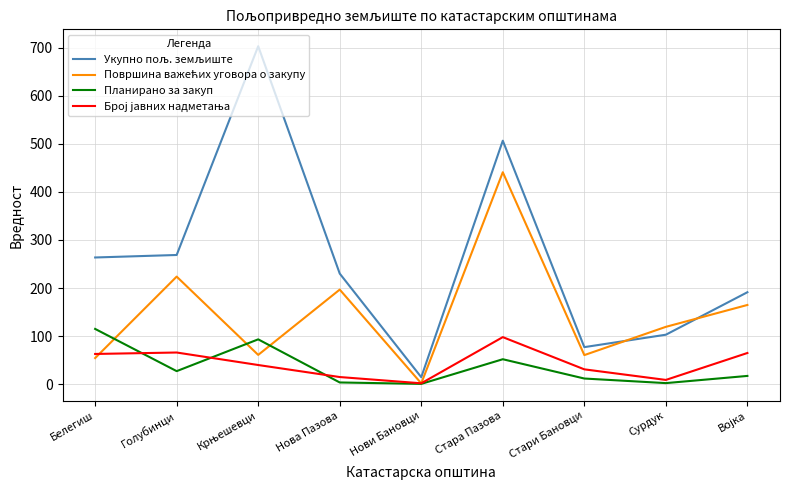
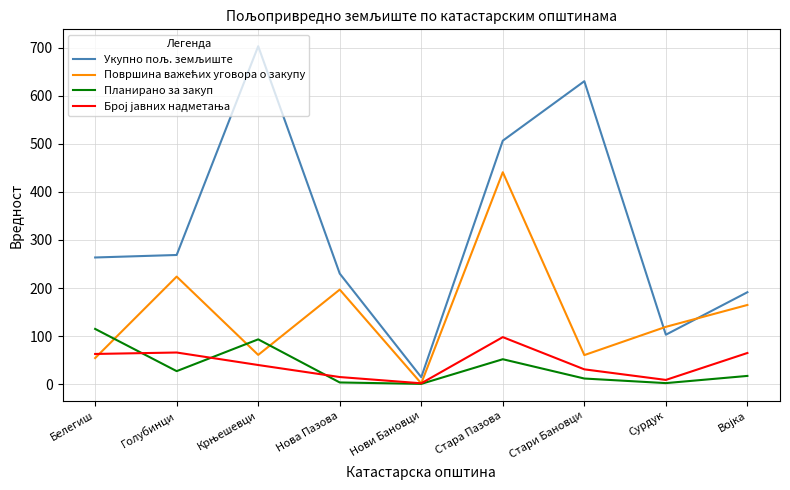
  {
    "Укупно пољ. земљиште": {
      "Белегиш": 260,
      "Голубинци": 270,
      "Нова Пазова": 230,
      "Нови Бановци": 10,
      "Стара Пазова": 510,
-     "Стари Бановци": 80,
+     "Стари Бановци": 630,
      "Сурдук": 100,
      "Војка": 190
    },
    "Површина важећих уговора о закупу": {
      "Белегиш": 50,
      "Голубинци": 220,
      "Крњешевци": 60,
      "Нова Пазова": 200,
      "Стара Пазова": 440,
      "Стари Бановци": 60,
      "Сурдук": 120,
      "Војка": 160
    },
    "Планирано за закуп": {
      "Белегиш": 120,
      "Голубинци": 30,
      "Крњешевци": 90,
      "Нова Пазова": 0,
      "Стара Пазова": 50,
      "Стари Бановци": 10,
      "Сурдук": 0,
      "Војка": 20
    },
    "Број јавних надметања": {
      "Белегиш": 60,
      "Голубинци": 70,
      "Крњешевци": 40,
      "Нова Пазова": 20,
      "Стара Пазова": 100,
      "Стари Бановци": 30,
      "Сурдук": 10,
      "Војка": 70
    }
  }
